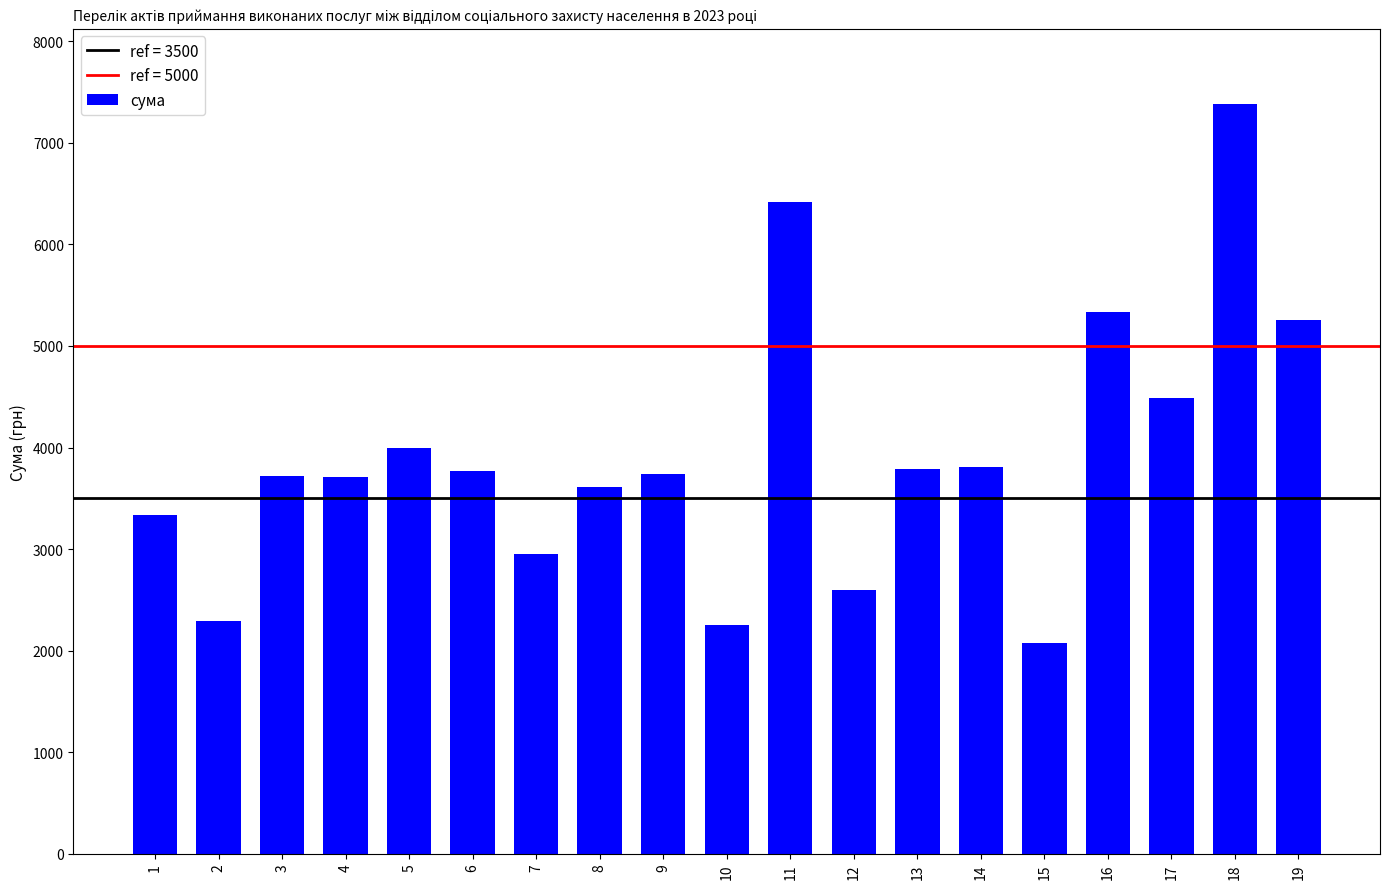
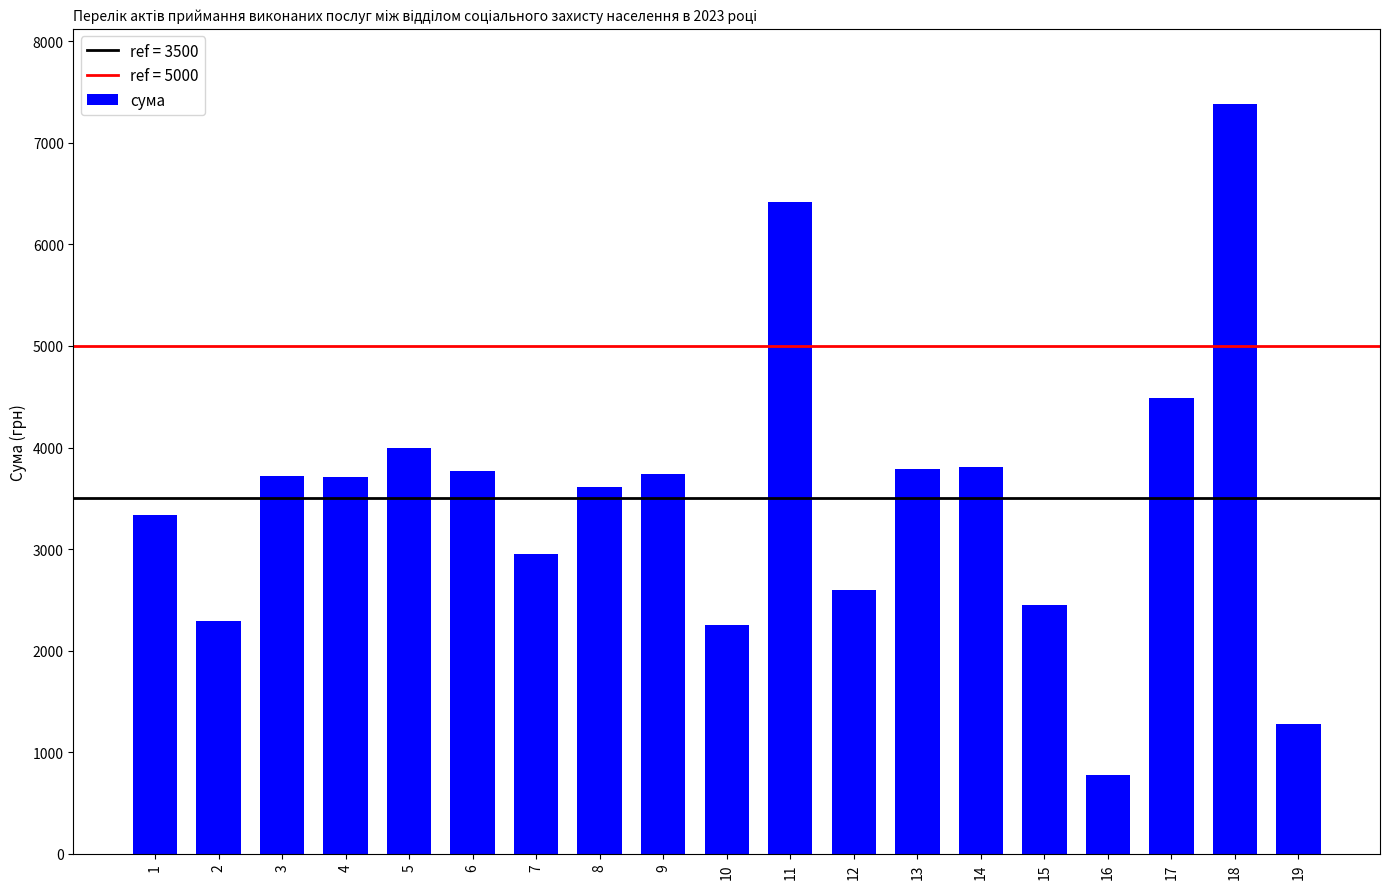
  {
    "1": 3340,
    "2": 2290,
    "3": 3720,
    "4": 3710,
    "5": 4000,
    "6": 3770,
    "7": 2950,
    "8": 3620,
    "9": 3740,
    "10": 2260,
    "11": 6420,
    "12": 2600,
    "13": 3790,
    "14": 3810,
-   "15": 2070,
-   "16": 5340,
+   "15": 2450,
+   "16": 770,
    "17": 4490,
    "18": 7380,
-   "19": 5260
+   "19": 1280
  }
